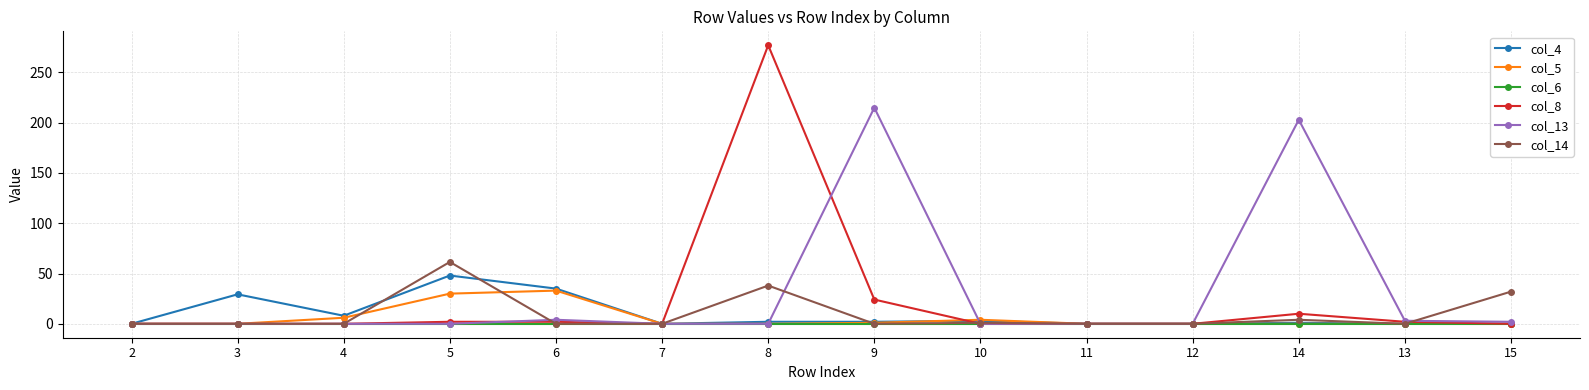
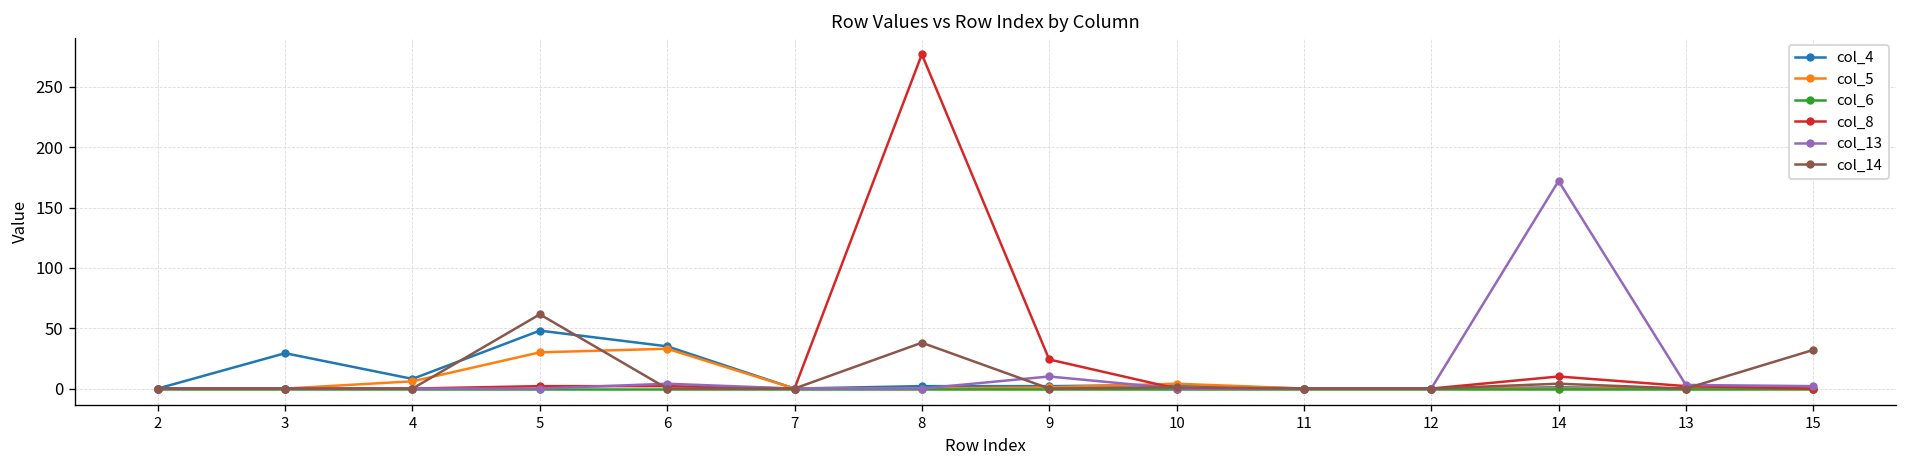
  {
    "col_4": {
      "3": 29,
      "5": 48
    },
    "col_5": {
      "5": 30
    },
    "col_8": {
      "8": 277,
      "9": 24,
      "14": 10
    },
    "col_13": {
-     "9": 215,
-     "14": 203
+     "9": 10,
+     "14": 172
    },
    "col_14": {
      "5": 62,
      "8": 38,
      "14": 4,
      "15": 32
    }
  }
